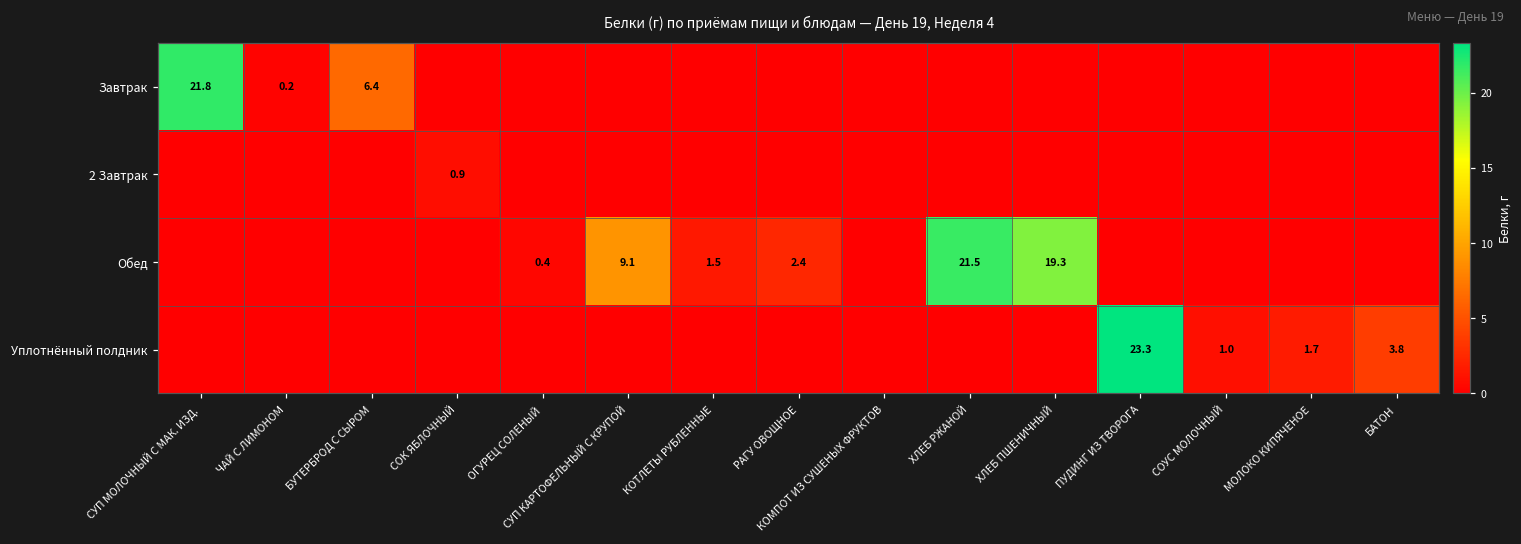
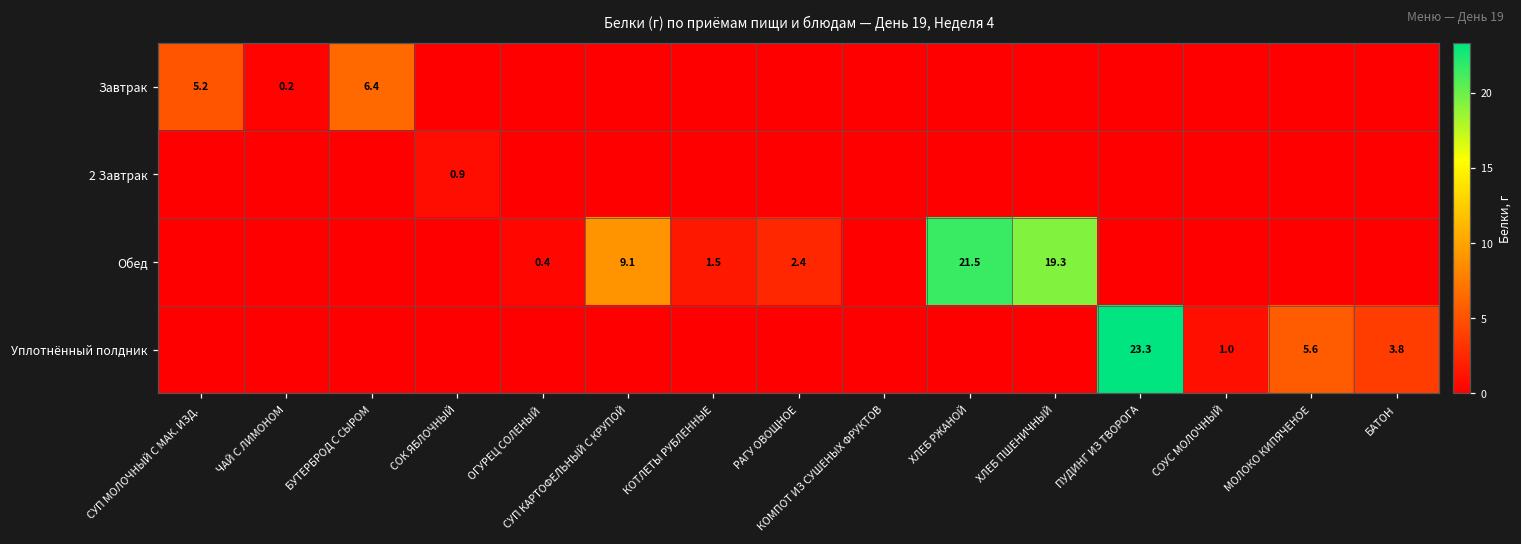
  {
    "Завтрак": {
-     "СУП МОЛОЧНЫЙ С МАК. ИЗД.": 21.8,
+     "СУП МОЛОЧНЫЙ С МАК. ИЗД.": 5.2,
      "ЧАЙ С ЛИМОНОМ": 0.2,
      "БУТЕРБРОД С СЫРОМ": 6.4
    },
    "2 Завтрак": {
      "СОК ЯБЛОЧНЫЙ": 0.9
    },
    "Обед": {
      "ОГУРЕЦ СОЛЕНЫЙ": 0.4,
      "СУП КАРТОФЕЛЬНЫЙ С КРУПОЙ": 9.1,
      "КОТЛЕТЫ РУБЛЕННЫЕ": 1.5,
      "РАГУ ОВОЩНОЕ": 2.4,
      "ХЛЕБ РЖАНОЙ": 21.5,
      "ХЛЕБ ПШЕНИЧНЫЙ": 19.3
    },
    "Уплотнённый полдник": {
      "ПУДИНГ ИЗ ТВОРОГА": 23.3,
      "СОУС МОЛОЧНЫЙ": 1.0,
-     "МОЛОКО КИПЯЧЕНОЕ": 1.7,
+     "МОЛОКО КИПЯЧЕНОЕ": 5.6,
      "БАТОН": 3.8
    }
  }
